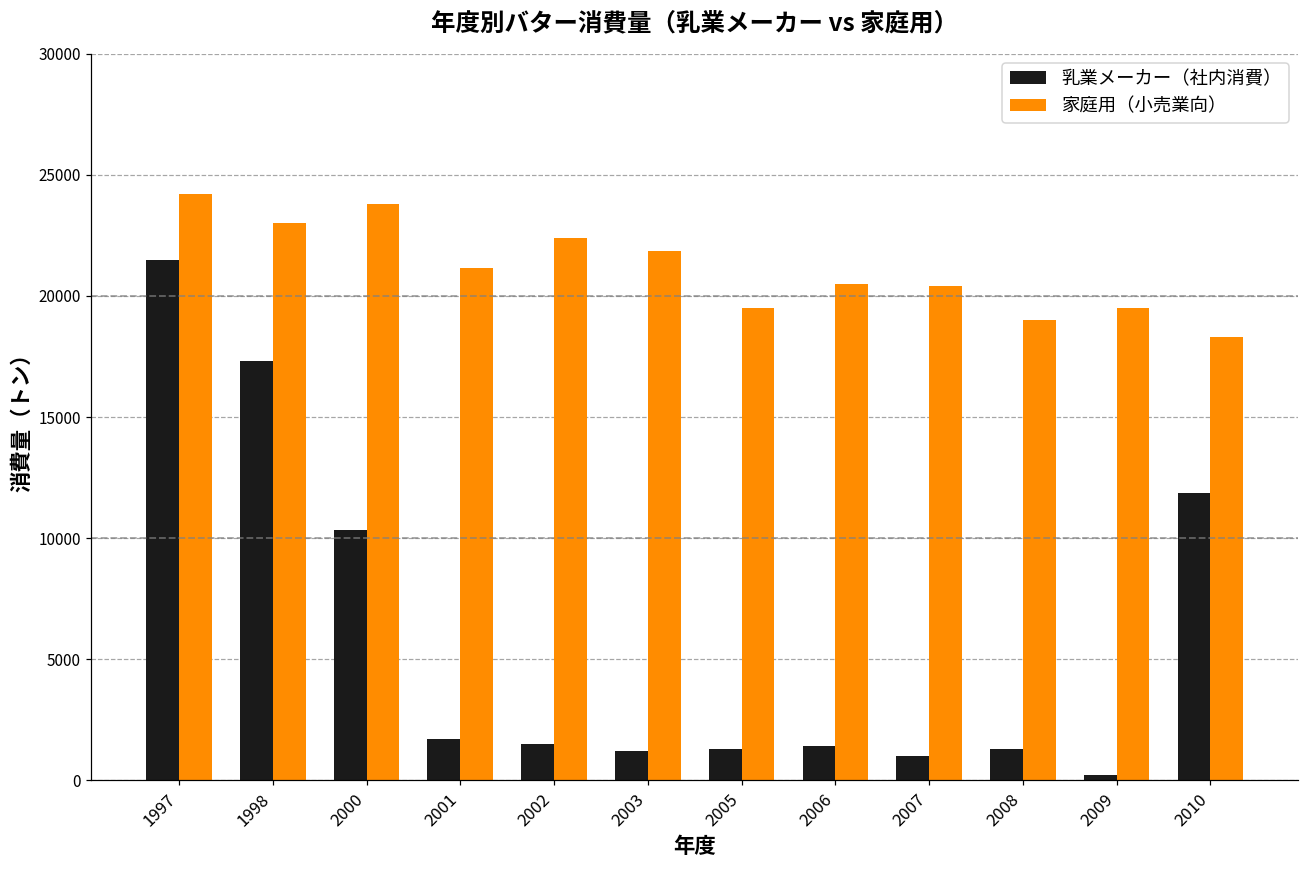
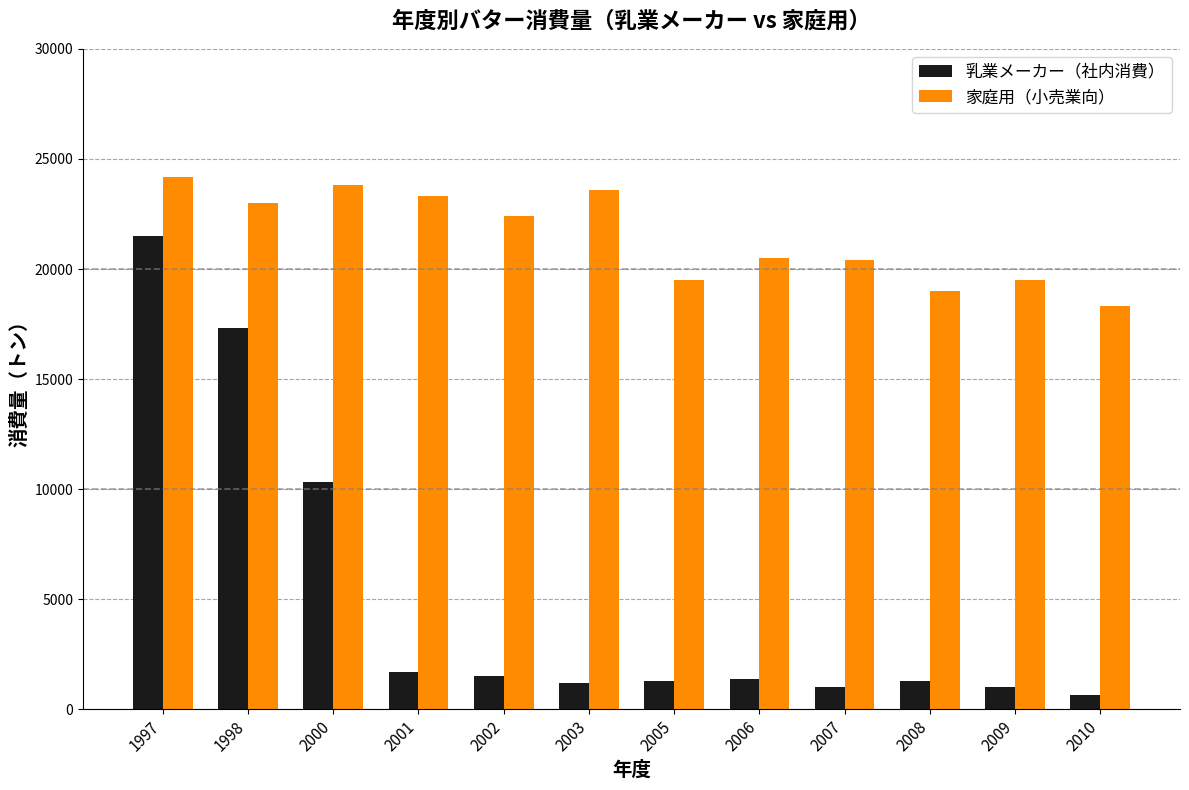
  {
    "乳業メーカー（社内消費）": {
      "1997": 21500,
      "1998": 17300,
      "2000": 10300,
      "2001": 1700,
      "2002": 1500,
      "2003": 1200,
      "2005": 1300,
      "2006": 1400,
      "2007": 1000,
      "2008": 1300,
-     "2009": 200,
-     "2010": 11900
+     "2009": 1000,
+     "2010": 700
    },
    "家庭用（小売業向）": {
      "1997": 24200,
      "1998": 23000,
      "2000": 23800,
-     "2001": 21200,
+     "2001": 23300,
      "2002": 22400,
-     "2003": 21900,
+     "2003": 23600,
      "2005": 19500,
      "2006": 20500,
      "2007": 20400,
      "2008": 19000,
      "2009": 19500,
      "2010": 18300
    }
  }
